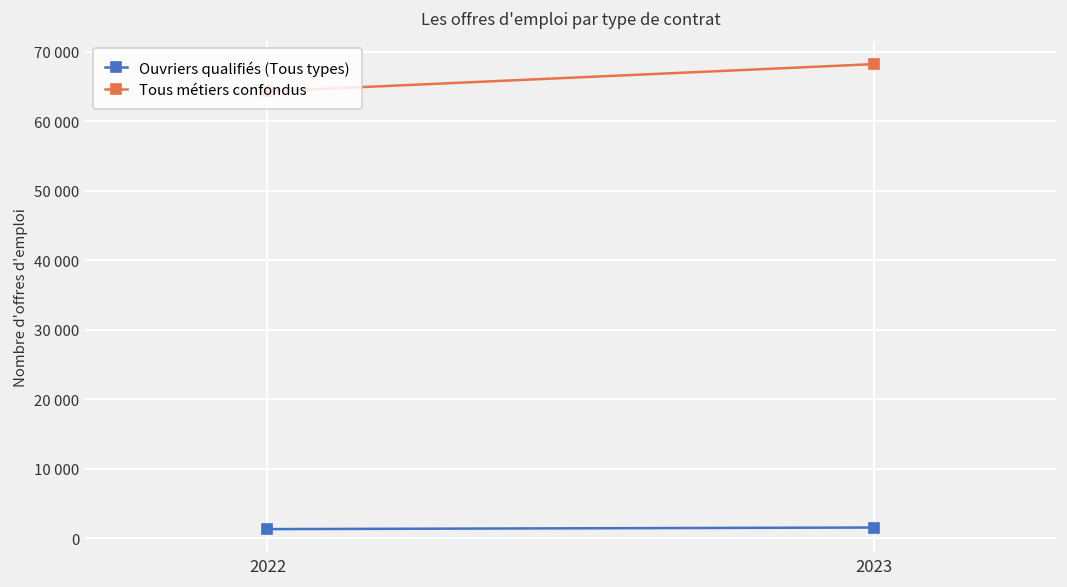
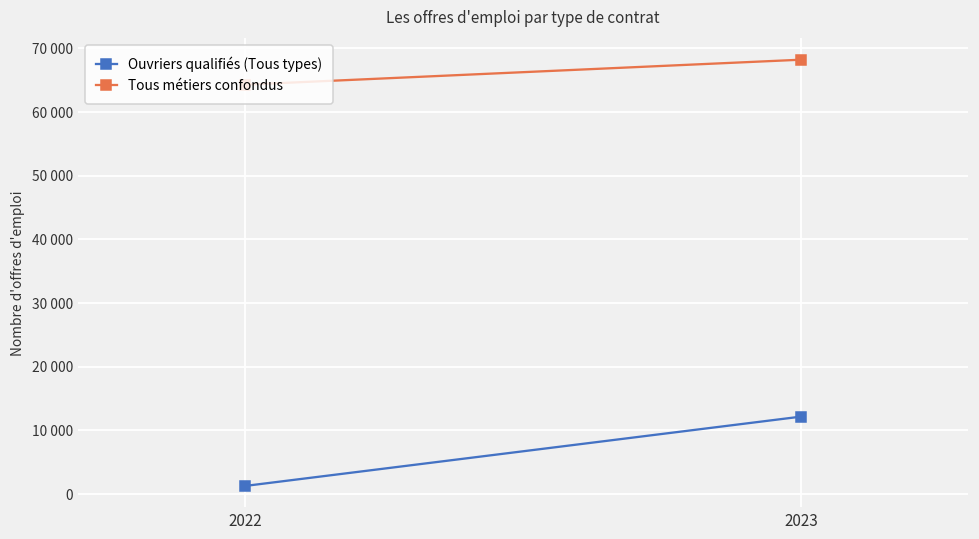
  {
    "Ouvriers qualifiés (Tous types)": {
      "2022": 1000,
-     "2023": 2000
+     "2023": 12000
    },
    "Tous métiers confondus": {
      "2023": 68000
    }
  }
